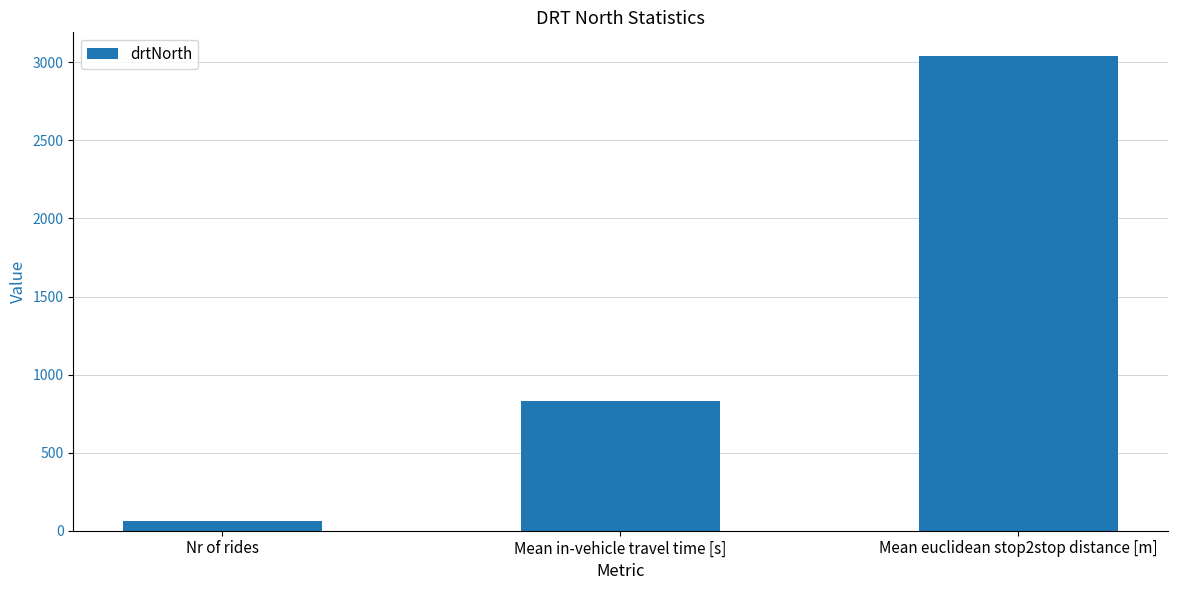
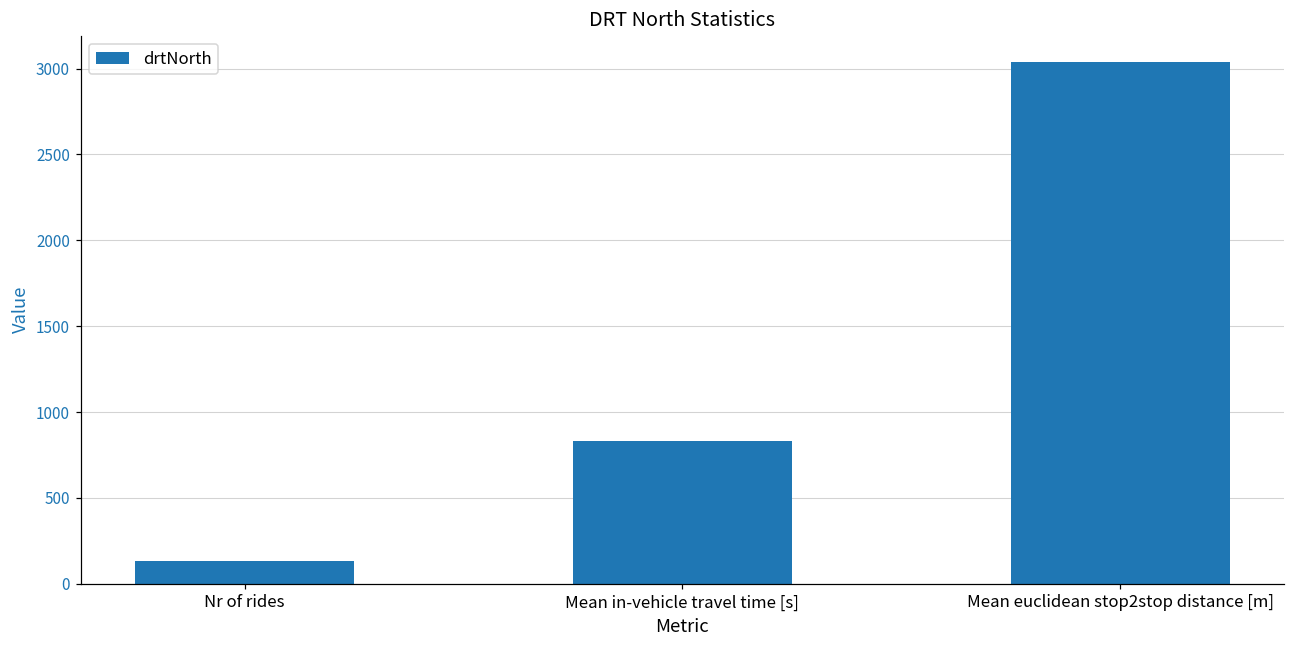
  {
-   "Nr of rides": 60,
+   "Nr of rides": 130,
    "Mean in-vehicle travel time [s]": 830,
    "Mean euclidean stop2stop distance [m]": 3040
  }
